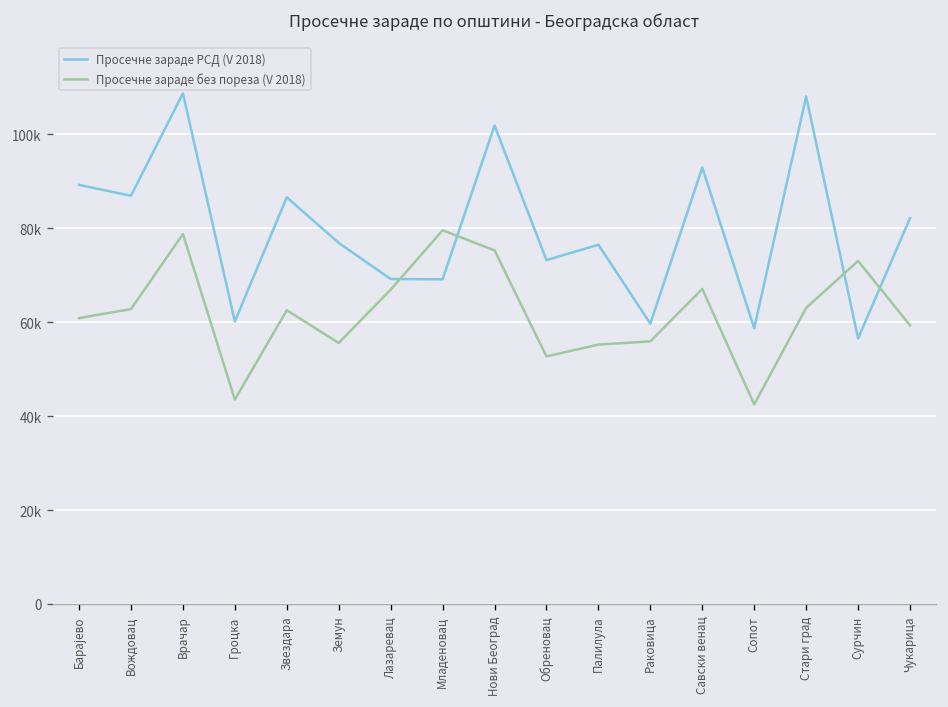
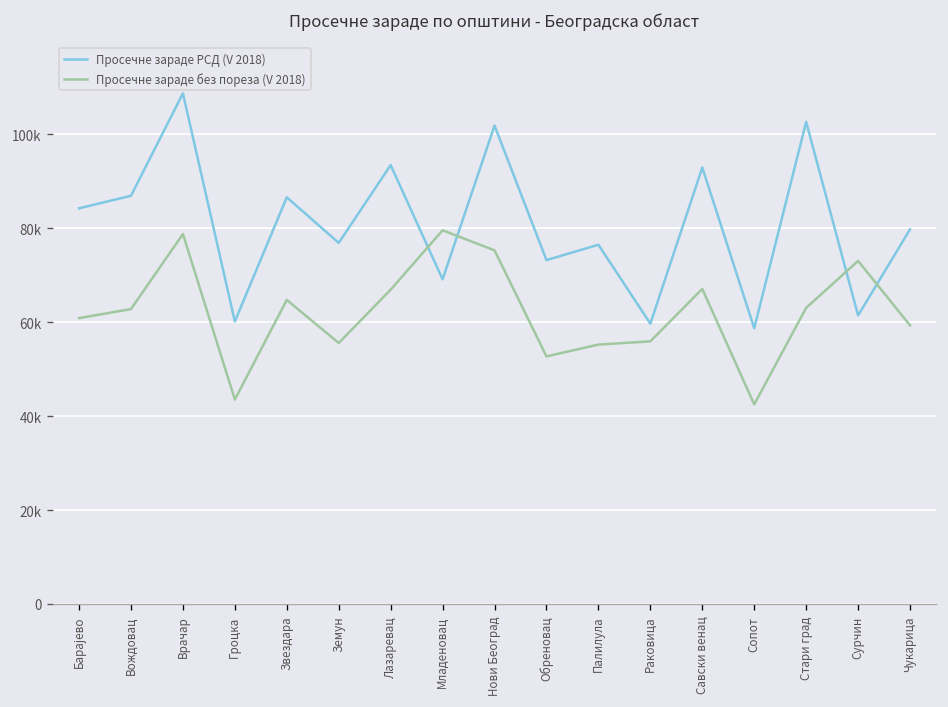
  {
    "Просечне зараде РСД (V 2018)": {
-     "Барајево": 89000,
+     "Барајево": 84000,
      "Вождовац": 87000,
      "Врачар": 109000,
      "Гроцка": 60000,
      "Звездара": 87000,
      "Земун": 77000,
-     "Лазаревац": 69000,
+     "Лазаревац": 93000,
      "Младеновац": 69000,
      "Нови Београд": 102000,
      "Обреновац": 73000,
      "Палилула": 76000,
      "Раковица": 60000,
      "Савски венац": 93000,
      "Сопот": 59000,
-     "Стари град": 108000,
-     "Сурчин": 57000,
-     "Чукарица": 82000
+     "Стари град": 103000,
+     "Сурчин": 61000,
+     "Чукарица": 80000
    },
    "Просечне зараде без пореза (V 2018)": {
      "Барајево": 61000,
      "Вождовац": 63000,
      "Врачар": 79000,
      "Гроцка": 44000,
-     "Звездара": 63000,
+     "Звездара": 65000,
      "Земун": 56000,
      "Лазаревац": 67000,
      "Младеновац": 80000,
      "Нови Београд": 75000,
      "Обреновац": 53000,
      "Палилула": 55000,
      "Раковица": 56000,
      "Савски венац": 67000,
      "Сопот": 42000,
      "Стари град": 63000,
      "Сурчин": 73000,
      "Чукарица": 59000
    }
  }
